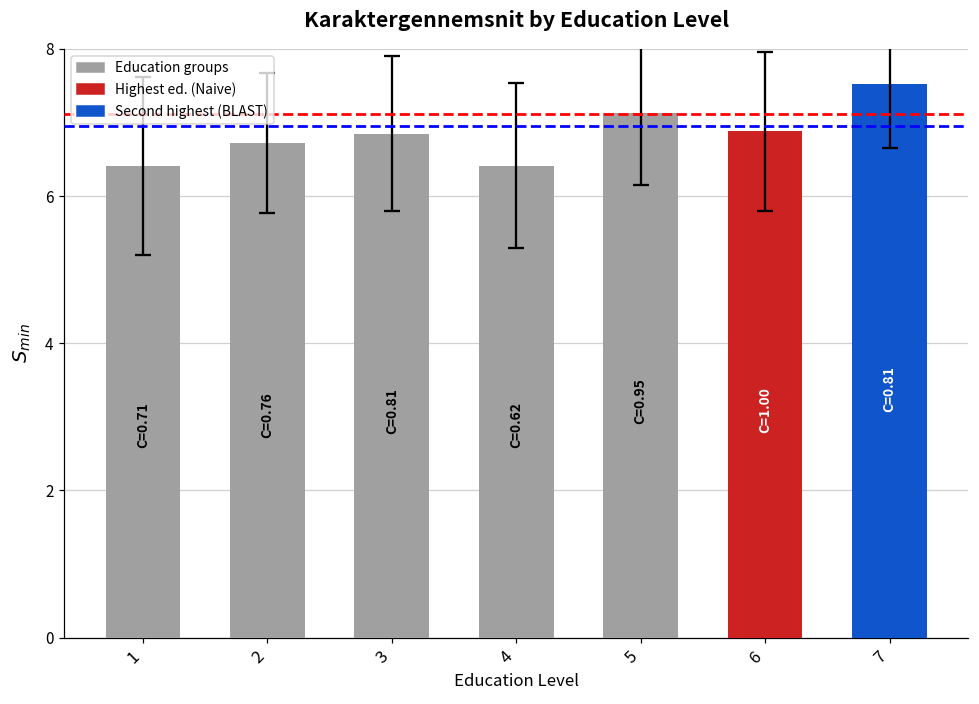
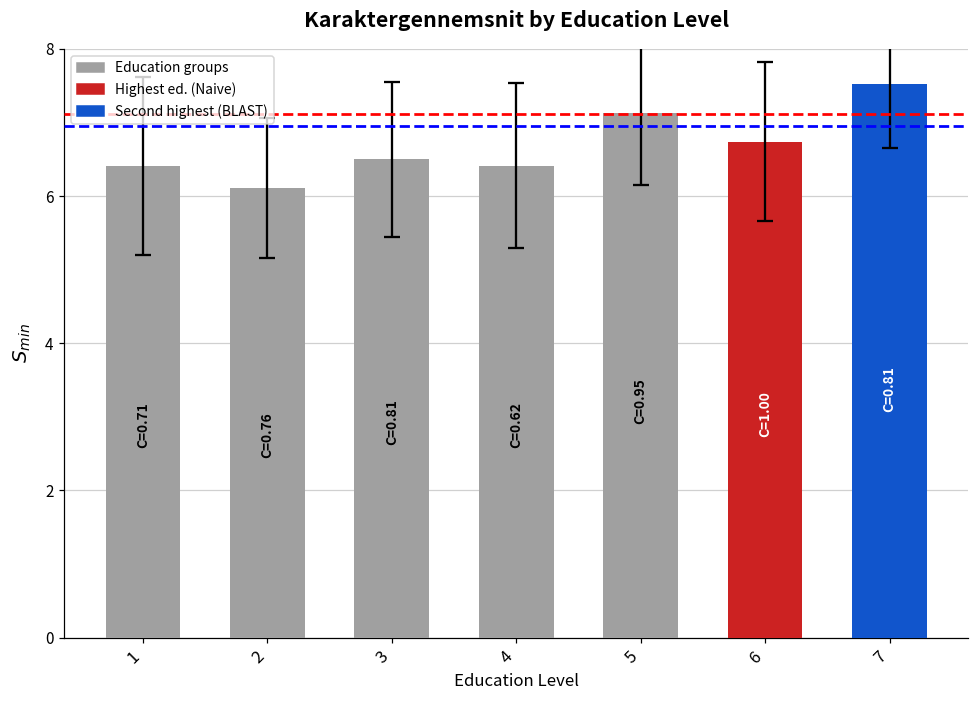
  {
    "Education groups": {
-     "2": 6.7,
-     "3": 6.9,
-     "6": 6.9
+     "2": 6.1,
+     "3": 6.5,
+     "6": 6.7
    }
  }
